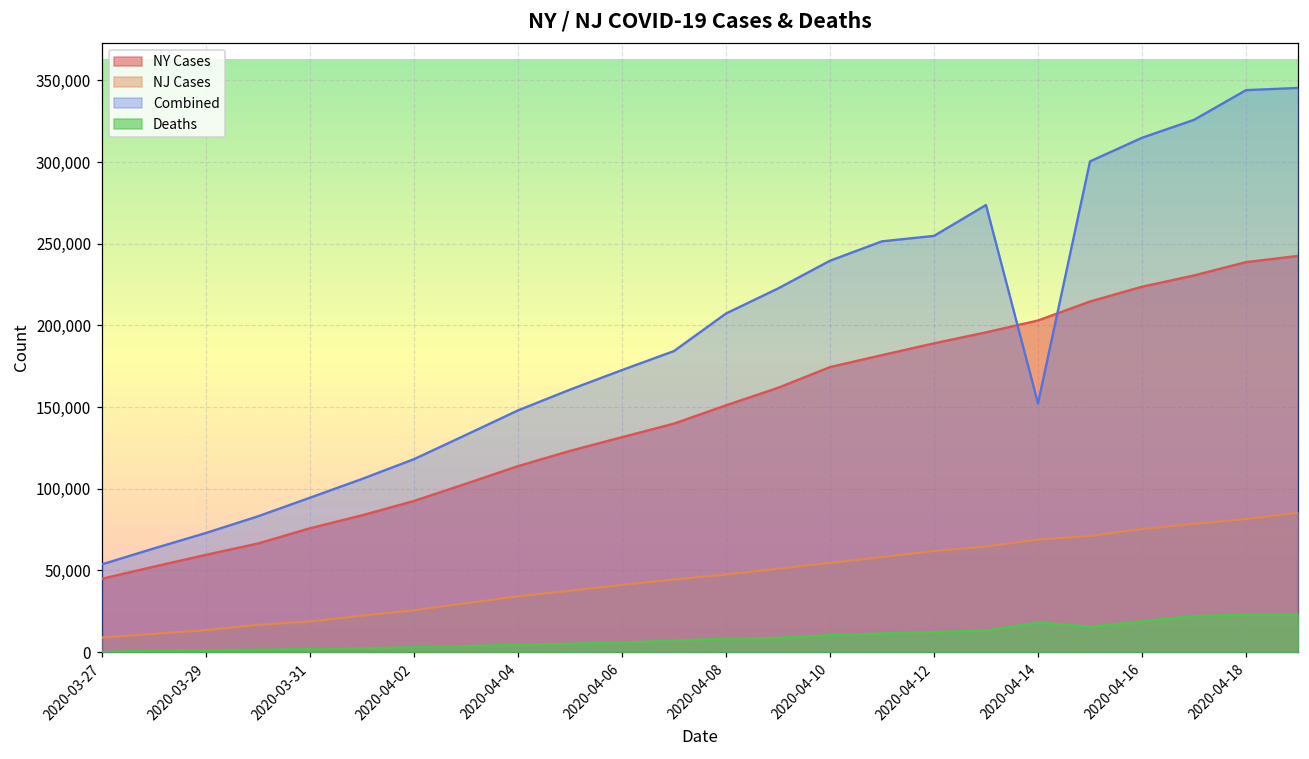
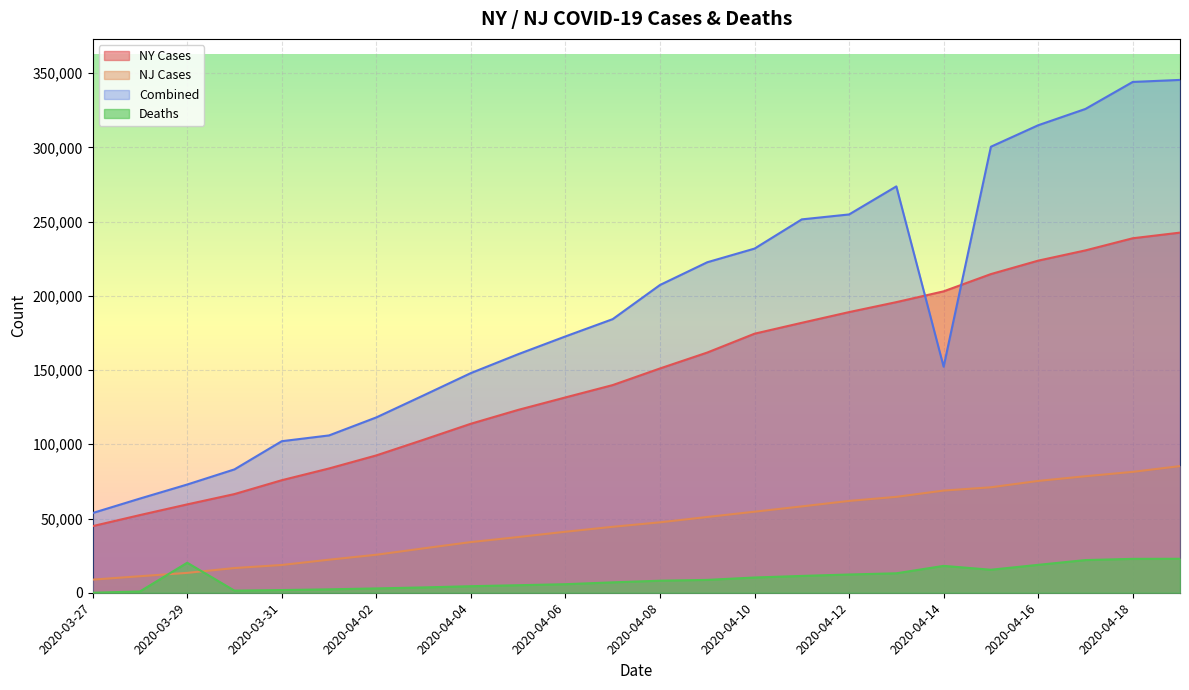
  {
    "Combined": {
      "2020-03-27": "54,000",
      "2020-03-29": "73,000",
-     "2020-03-31": "94,000",
+     "2020-03-31": "102,000",
      "2020-04-02": "118,000",
      "2020-04-04": "148,000",
      "2020-04-06": "173,000",
      "2020-04-08": "207,000",
-     "2020-04-10": "240,000",
+     "2020-04-10": "232,000",
      "2020-04-12": "255,000",
      "2020-04-14": "152,000",
      "2020-04-16": "315,000",
      "2020-04-18": "344,000"
    },
    "Deaths": {
      "2020-03-27": "0",
-     "2020-03-29": "1,000",
+     "2020-03-29": "20,000",
      "2020-03-31": "2,000",
      "2020-04-02": "3,000",
      "2020-04-04": "4,000",
      "2020-04-06": "6,000",
      "2020-04-08": "8,000",
      "2020-04-10": "10,000",
      "2020-04-12": "12,000",
      "2020-04-14": "18,000",
      "2020-04-16": "19,000",
      "2020-04-18": "23,000"
    }
  }
